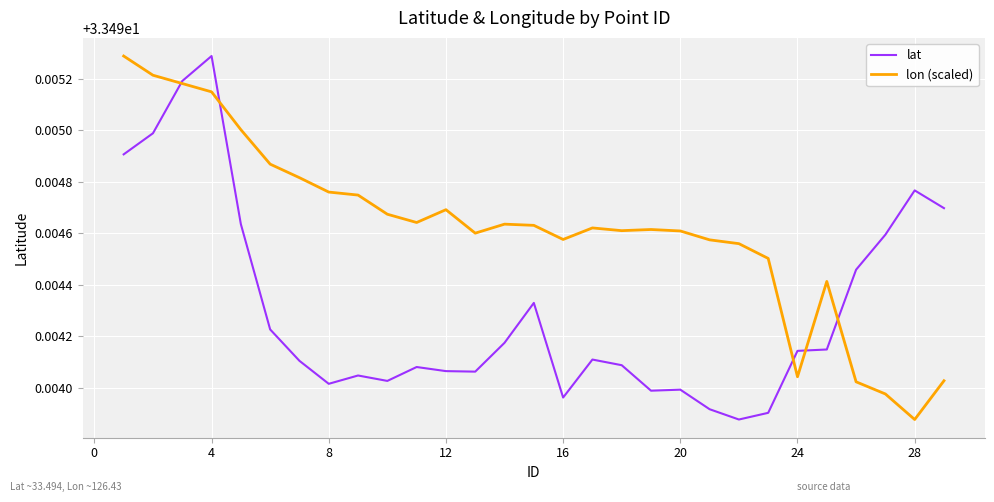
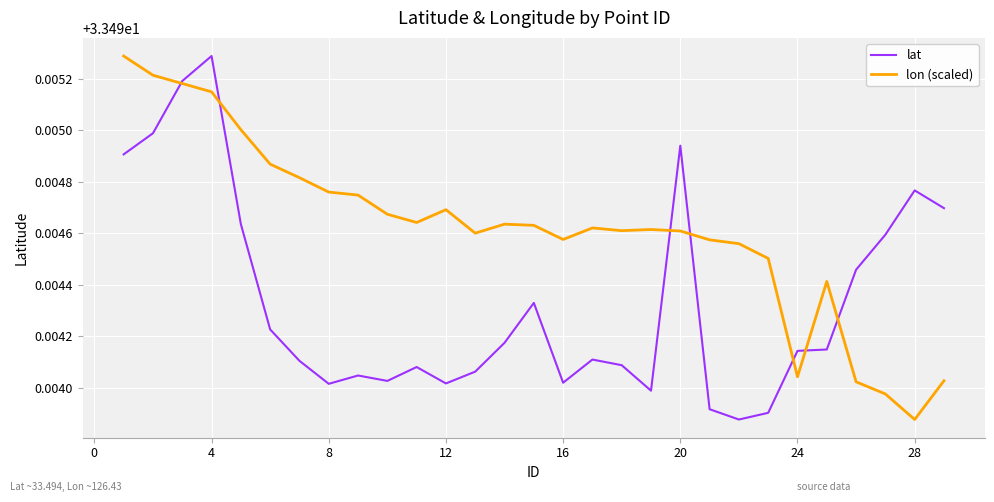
  {
    "lat": {
      "4": 33.49529,
      "8": 33.49401,
-     "12": 33.49406,
-     "16": 33.49396,
-     "20": 33.49399,
+     "12": 33.49402,
+     "16": 33.49402,
+     "20": 33.49494,
      "24": 33.49414,
      "28": 33.49477
    },
    "lon (scaled)": {
      "4": 33.49515,
      "8": 33.49476,
      "12": 33.49469,
      "16": 33.49458,
      "20": 33.49461,
      "24": 33.49404,
      "28": 33.49388
    }
  }
